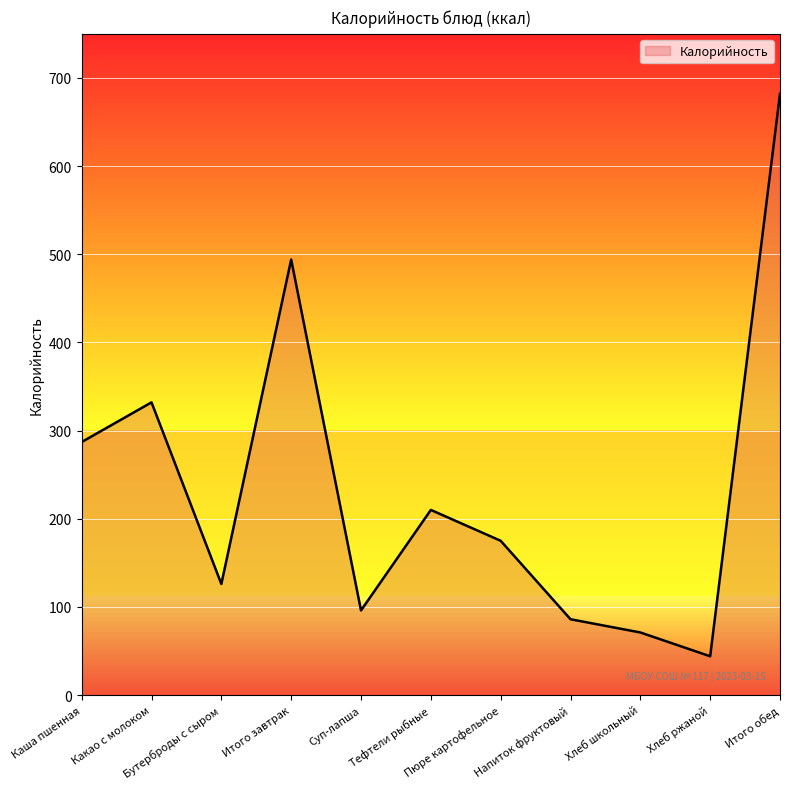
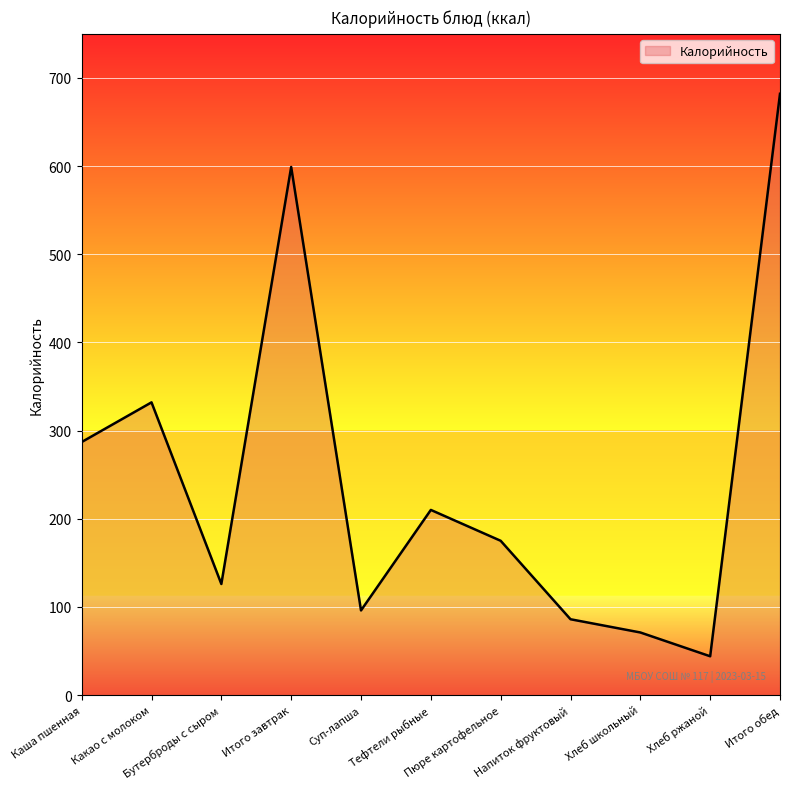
  {
    "Каша пшенная": 290,
    "Какао с молоком": 330,
    "Бутерброды с сыром": 130,
-   "Итого завтрак": 490,
+   "Итого завтрак": 600,
    "Суп-лапша": 100,
    "Тефтели рыбные": 210,
    "Пюре картофельное": 180,
    "Напиток фруктовый": 90,
    "Хлеб школьный": 70,
    "Итого обед": 680
  }
